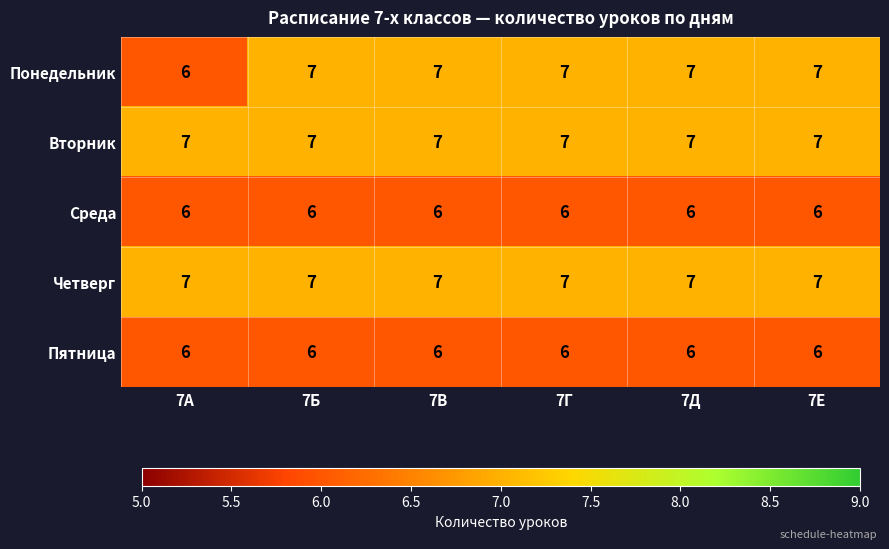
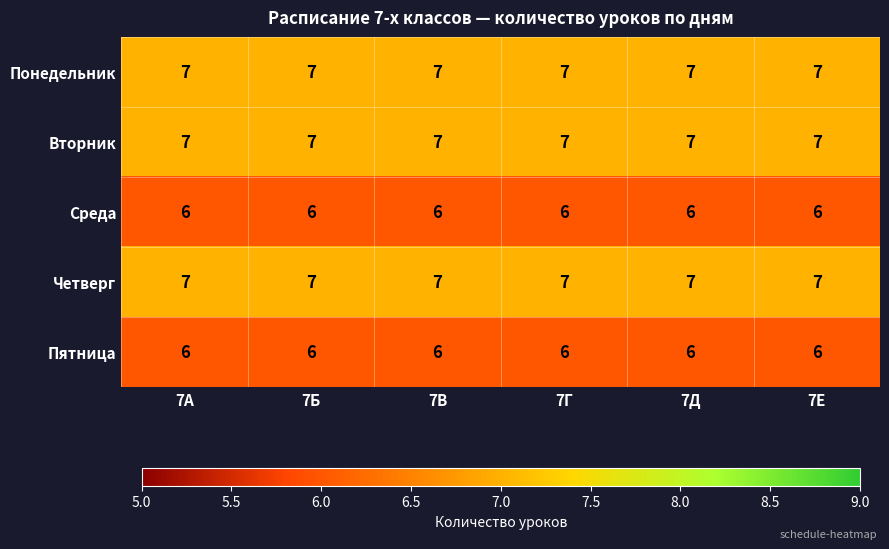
  {
    "Понедельник": {
-     "7А": 6,
+     "7А": 7,
      "7Б": 7,
      "7В": 7,
      "7Г": 7,
      "7Д": 7,
      "7Е": 7
    },
    "Вторник": {
      "7А": 7,
      "7Б": 7,
      "7В": 7,
      "7Г": 7,
      "7Д": 7,
      "7Е": 7
    },
    "Среда": {
      "7А": 6,
      "7Б": 6,
      "7В": 6,
      "7Г": 6,
      "7Д": 6,
      "7Е": 6
    },
    "Четверг": {
      "7А": 7,
      "7Б": 7,
      "7В": 7,
      "7Г": 7,
      "7Д": 7,
      "7Е": 7
    },
    "Пятница": {
      "7А": 6,
      "7Б": 6,
      "7В": 6,
      "7Г": 6,
      "7Д": 6,
      "7Е": 6
    }
  }
